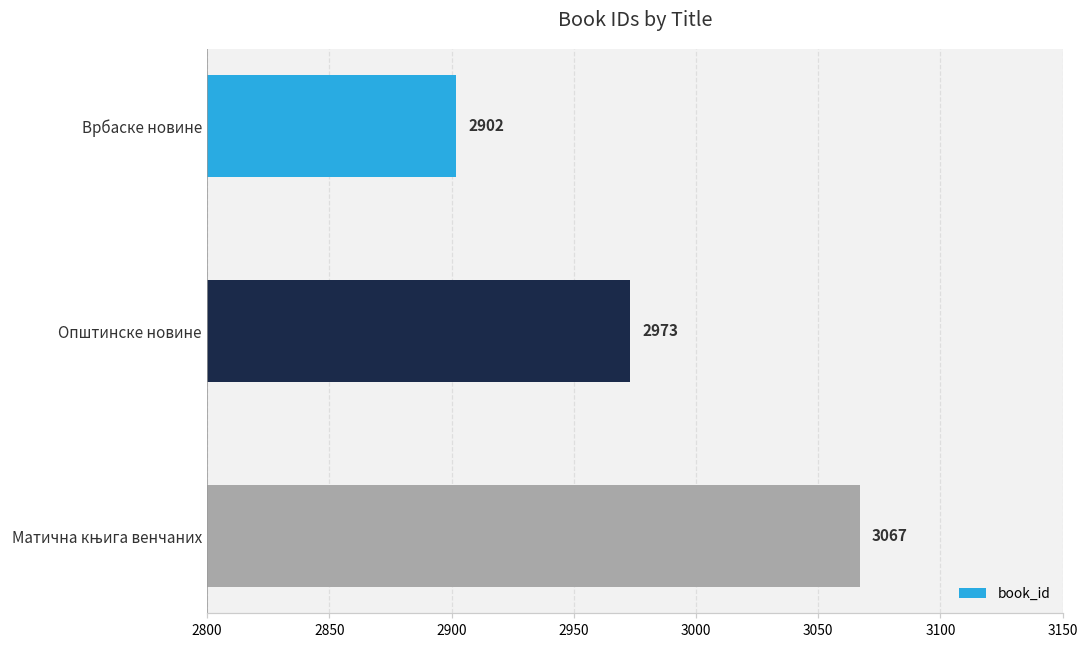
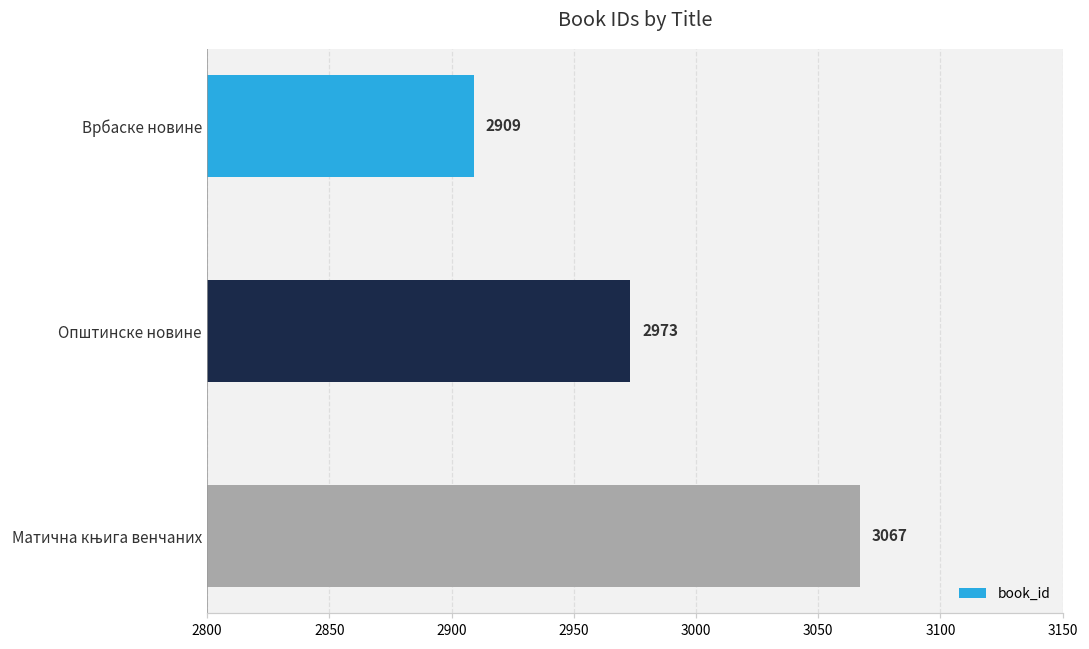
  {
-   "Врбаске новине": 2902,
+   "Врбаске новине": 2909,
    "Општинске новине": 2973,
    "Матична књига венчаних": 3067
  }
